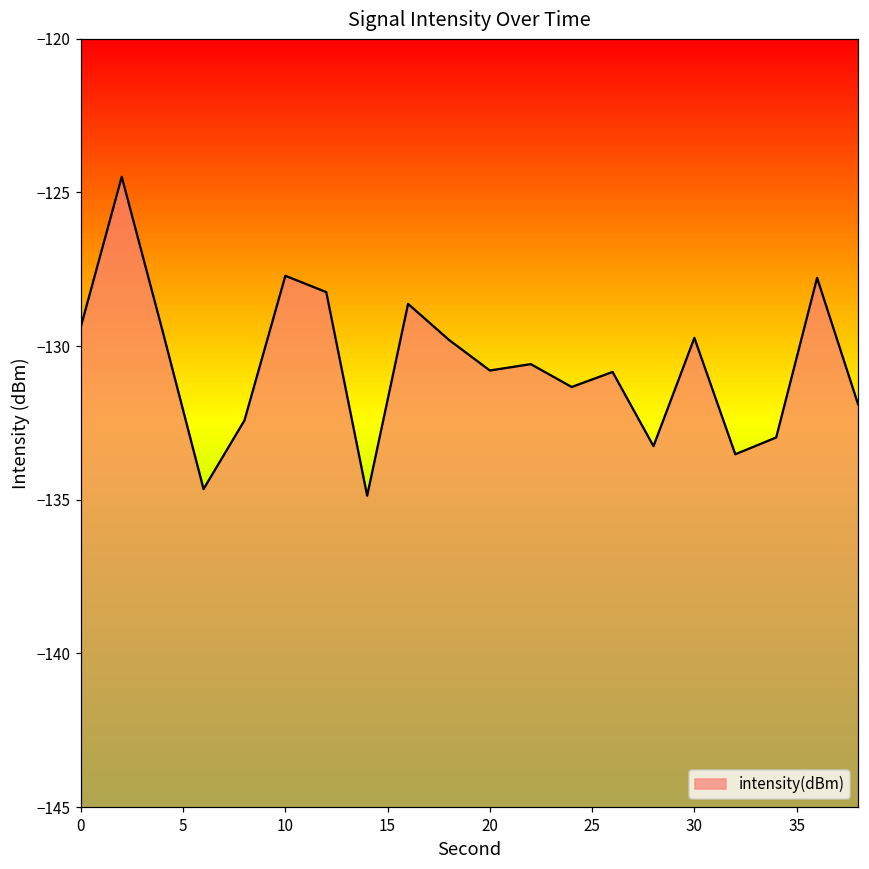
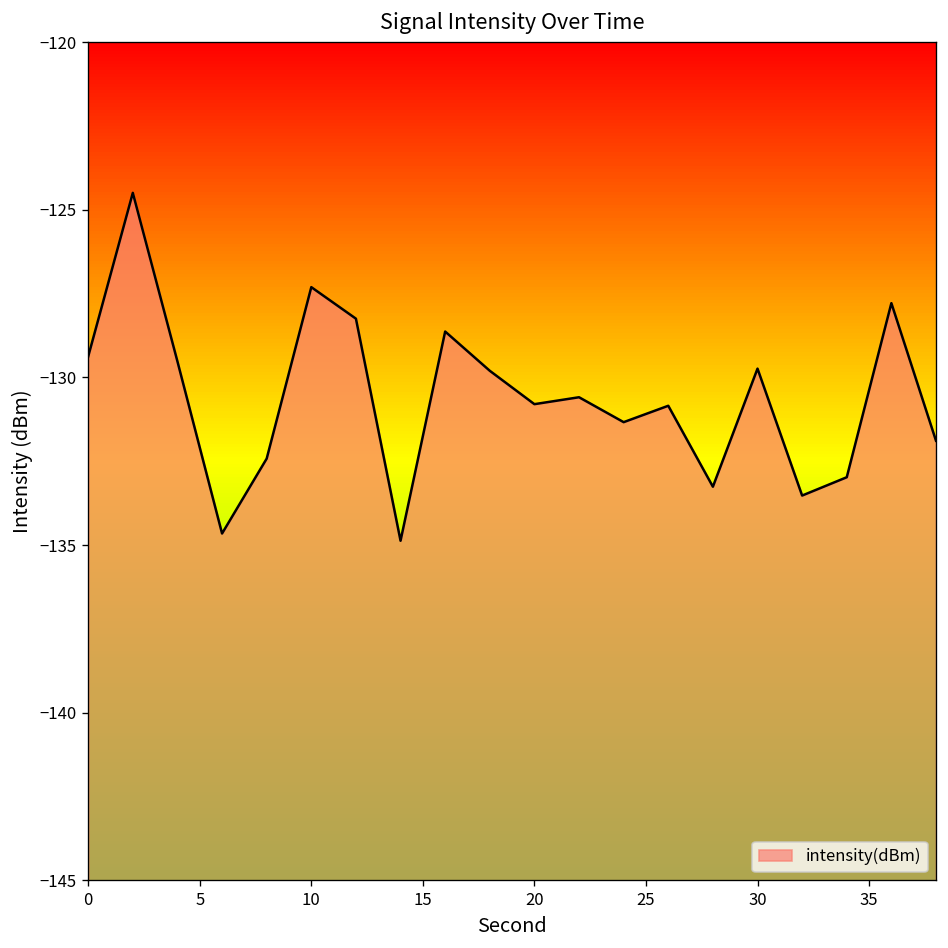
  {
    "0": -129.4,
-   "10": -127.7,
+   "10": -127.3,
    "20": -130.8,
    "30": -129.7
  }
